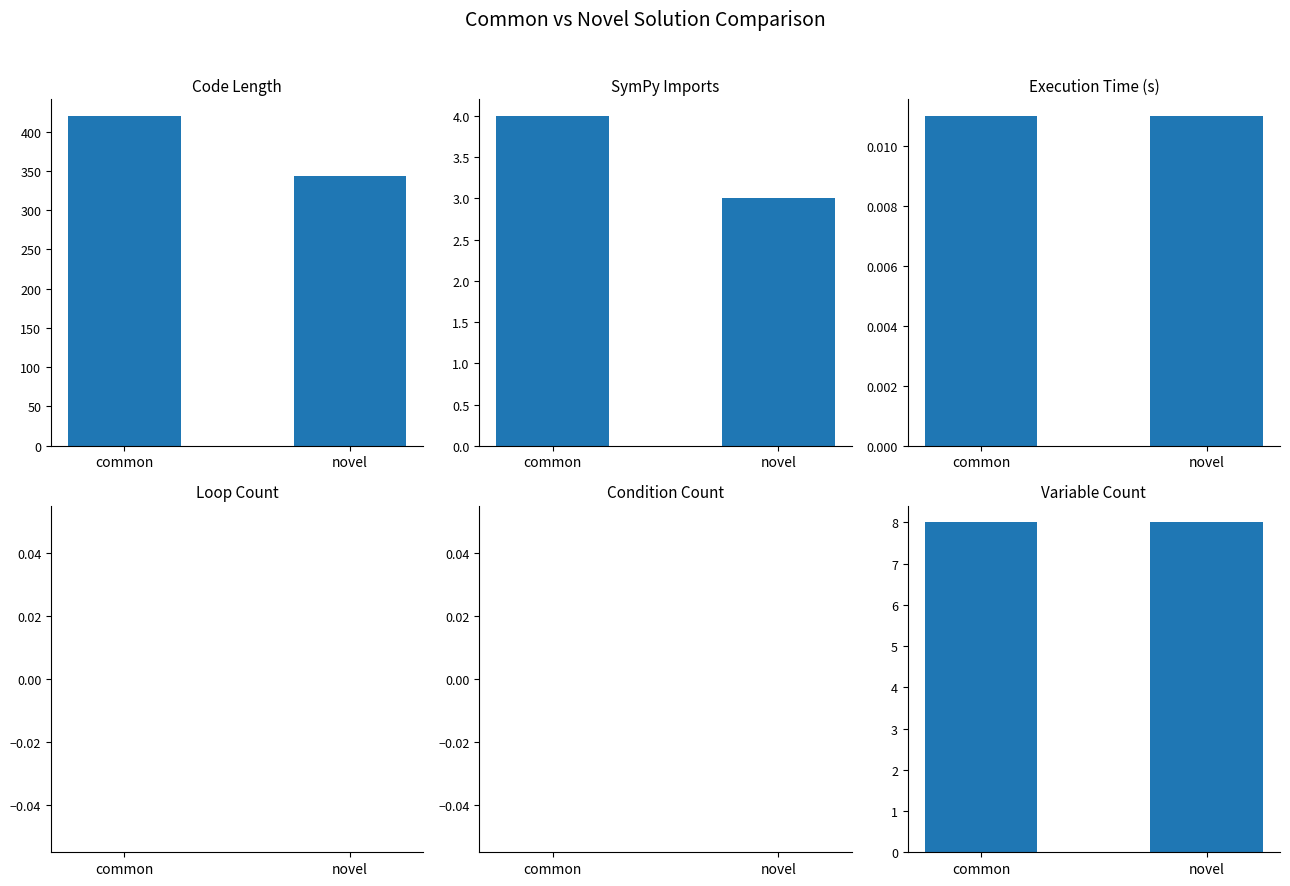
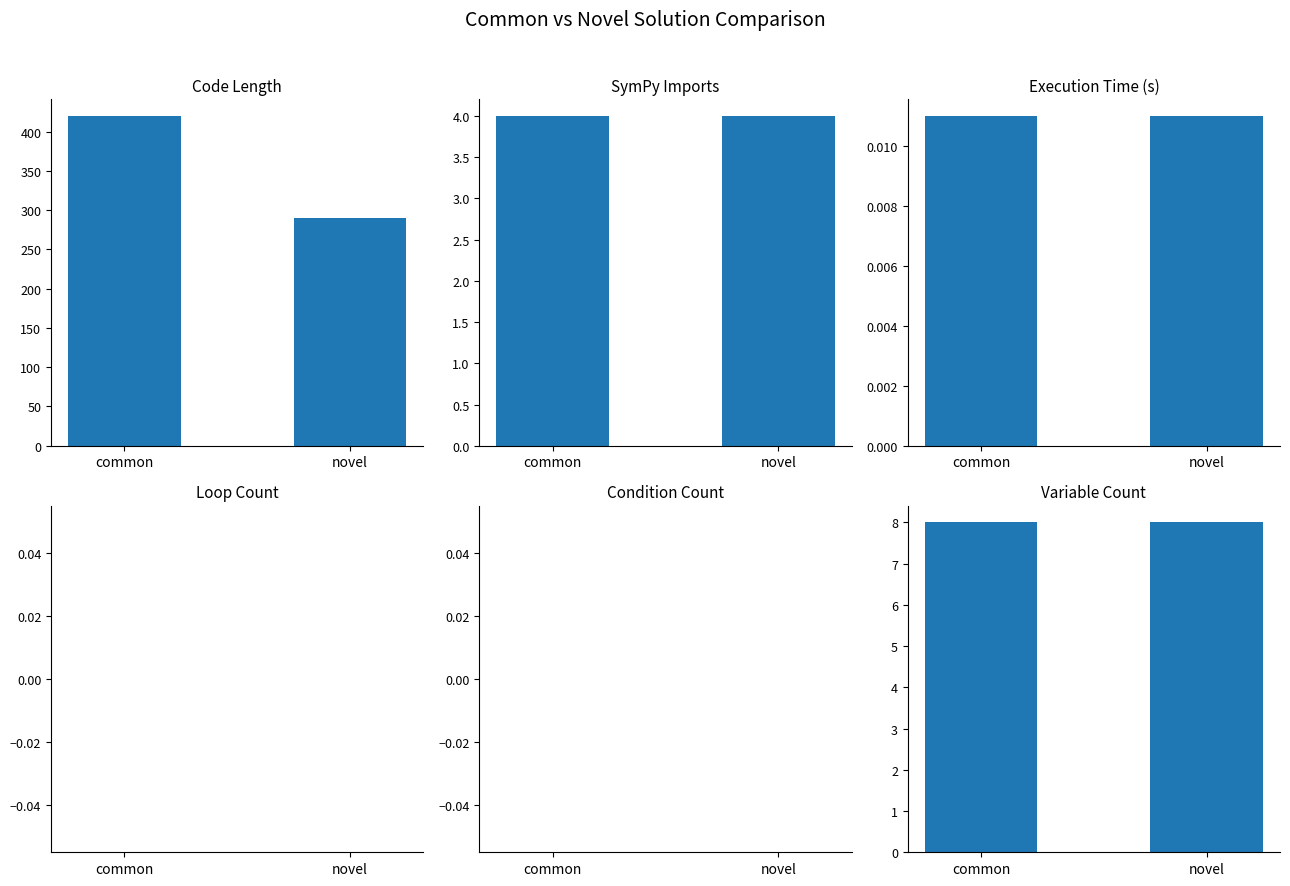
  {
    "Code Length": {
      "common": 420,
-     "novel": 340
+     "novel": 290
    },
    "SymPy Imports": {
      "common": 4,
-     "novel": 3
+     "novel": 4
    },
    "Execution Time (s)": {
      "common": 0.0110,
      "novel": 0.0110
    },
    "Loop Count": {
      "common": 0.000,
      "novel": 0.000
    },
    "Condition Count": {
      "common": 0.000,
      "novel": 0.000
    },
    "Variable Count": {
      "common": 8.0,
      "novel": 8.0
    }
  }
